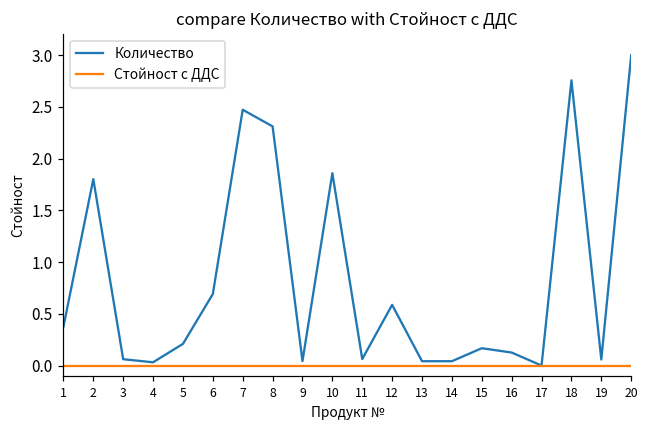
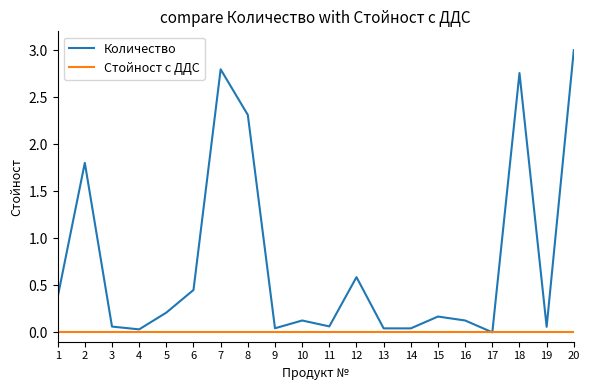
  {
    "Количество": {
      "1": 0.4,
      "2": 1.8,
      "3": 0.1,
      "4": 0.0,
      "5": 0.2,
-     "6": 0.7,
-     "7": 2.5,
+     "6": 0.5,
+     "7": 2.8,
      "8": 2.3,
      "9": 0.0,
-     "10": 1.9,
+     "10": 0.1,
      "11": 0.1,
      "12": 0.6,
      "13": 0.0,
      "14": 0.0,
      "15": 0.2,
      "16": 0.1,
      "18": 2.8,
      "19": 0.1,
      "20": 3.0
    },
    "Стойност с ДДС": {
      "1": 0.0,
      "2": 0.0,
      "3": 0.0,
      "4": 0.0,
      "5": 0.0,
      "6": 0.0,
      "7": 0.0,
      "8": 0.0,
      "9": 0.0,
      "10": 0.0,
      "11": 0.0,
      "12": 0.0,
      "13": 0.0,
      "14": 0.0,
      "15": 0.0,
      "16": 0.0,
      "18": 0.0,
      "19": 0.0,
      "20": 0.0
    }
  }
